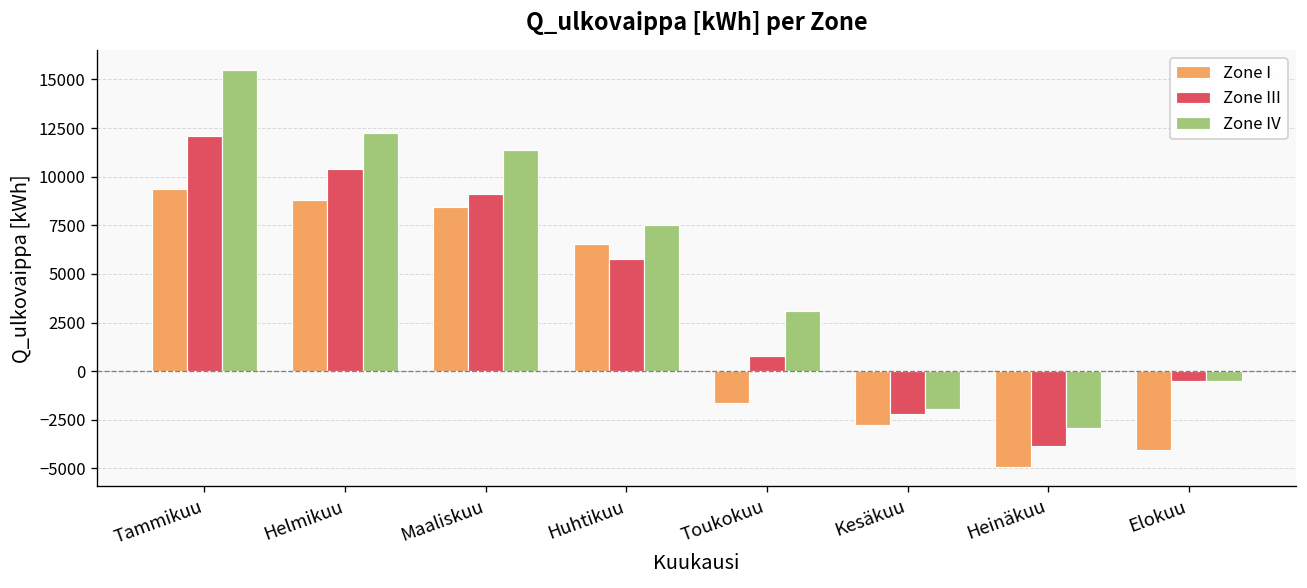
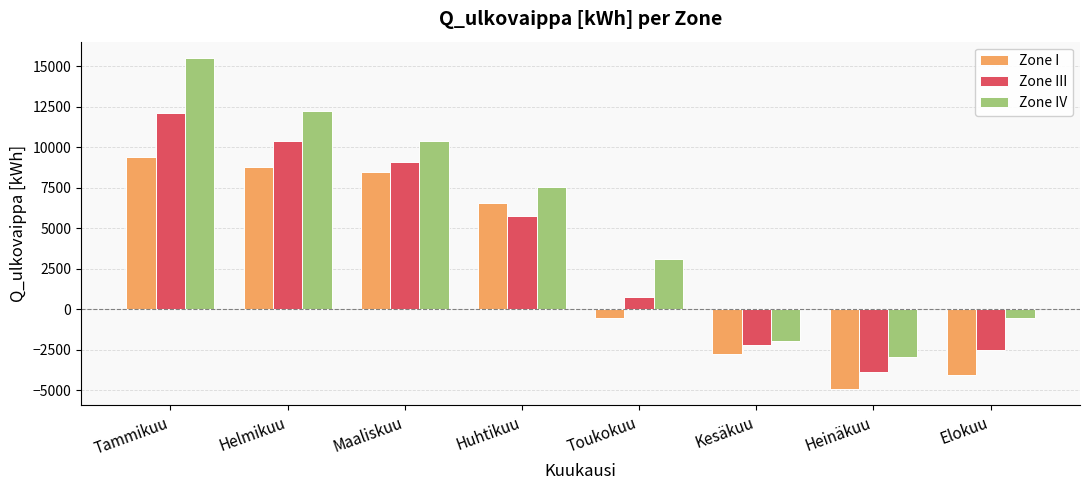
  {
    "Zone I": {
      "Tammikuu": 9400,
      "Helmikuu": 8800,
      "Maaliskuu": 8500,
      "Huhtikuu": 6600,
-     "Toukokuu": -1700,
+     "Toukokuu": -500,
      "Kesäkuu": -2800,
      "Heinäkuu": -4900,
      "Elokuu": -4100
    },
    "Zone III": {
      "Tammikuu": 12100,
      "Helmikuu": 10400,
      "Maaliskuu": 9100,
      "Huhtikuu": 5800,
      "Toukokuu": 800,
      "Kesäkuu": -2200,
      "Heinäkuu": -3900,
-     "Elokuu": -500
+     "Elokuu": -2500
    },
    "Zone IV": {
      "Tammikuu": 15500,
      "Helmikuu": 12200,
-     "Maaliskuu": 11400,
+     "Maaliskuu": 10400,
      "Huhtikuu": 7500,
      "Toukokuu": 3100,
      "Kesäkuu": -2000,
      "Heinäkuu": -2900,
      "Elokuu": -500
    }
  }
